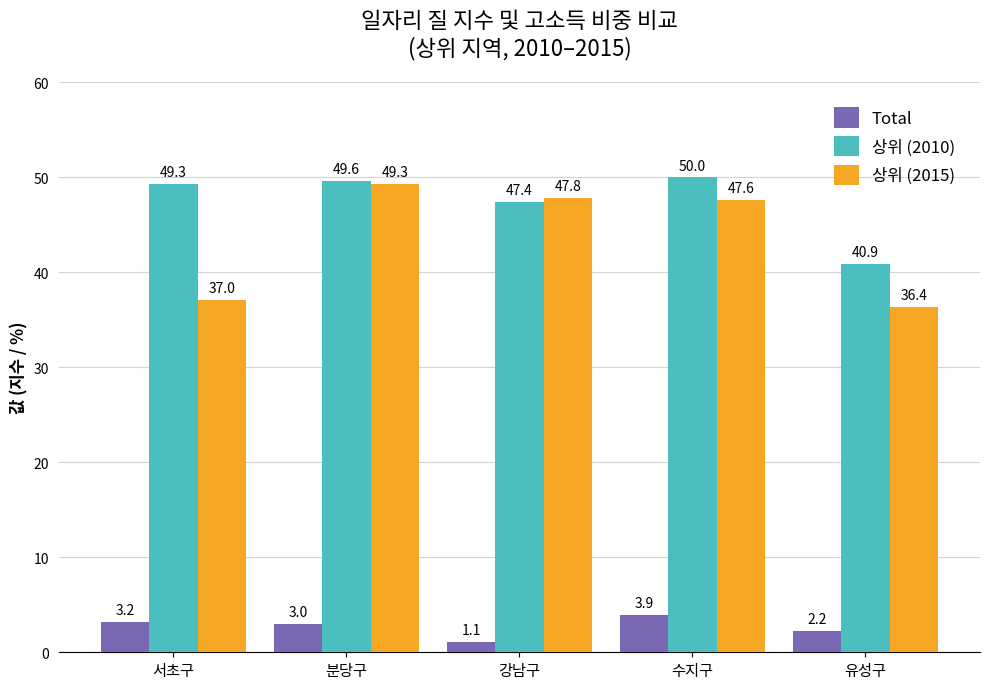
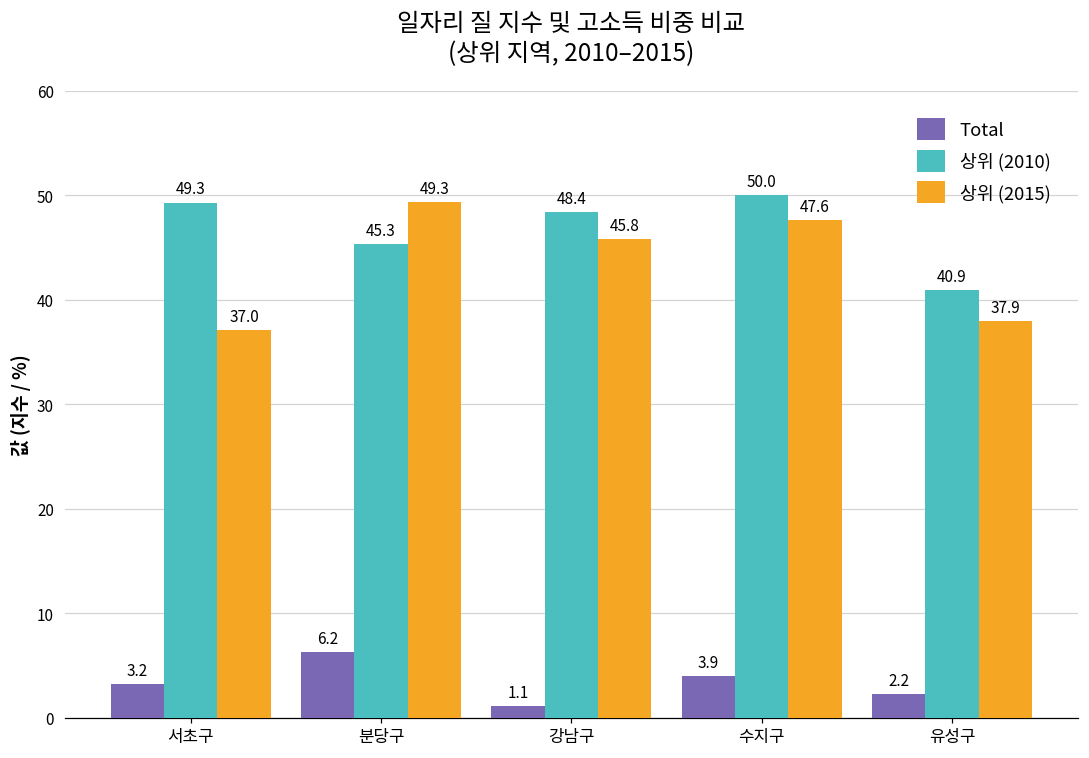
  {
    "Total": {
      "서초구": 3.2,
-     "분당구": 3.0,
+     "분당구": 6.2,
      "강남구": 1.1,
      "수지구": 3.9,
      "유성구": 2.2
    },
    "상위 (2010)": {
      "서초구": 49.3,
-     "분당구": 49.6,
-     "강남구": 47.4,
+     "분당구": 45.3,
+     "강남구": 48.4,
      "수지구": 50.0,
      "유성구": 40.9
    },
    "상위 (2015)": {
      "서초구": 37.0,
      "분당구": 49.3,
-     "강남구": 47.8,
+     "강남구": 45.8,
      "수지구": 47.6,
-     "유성구": 36.4
+     "유성구": 37.9
    }
  }
